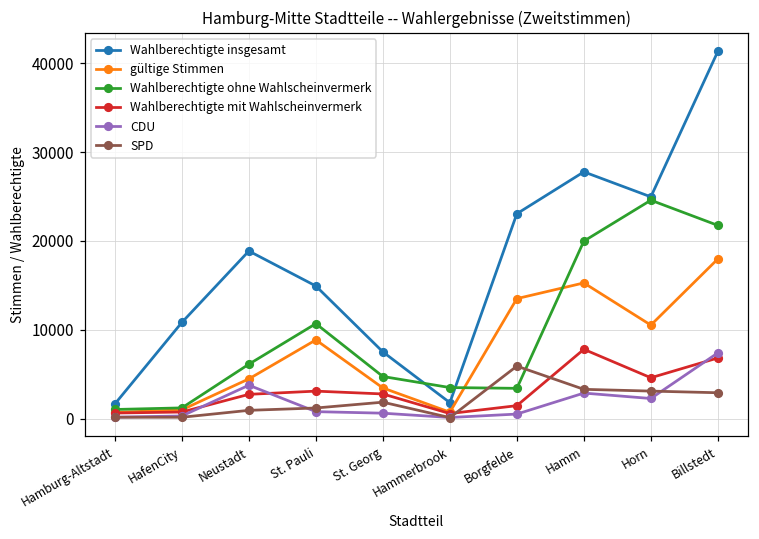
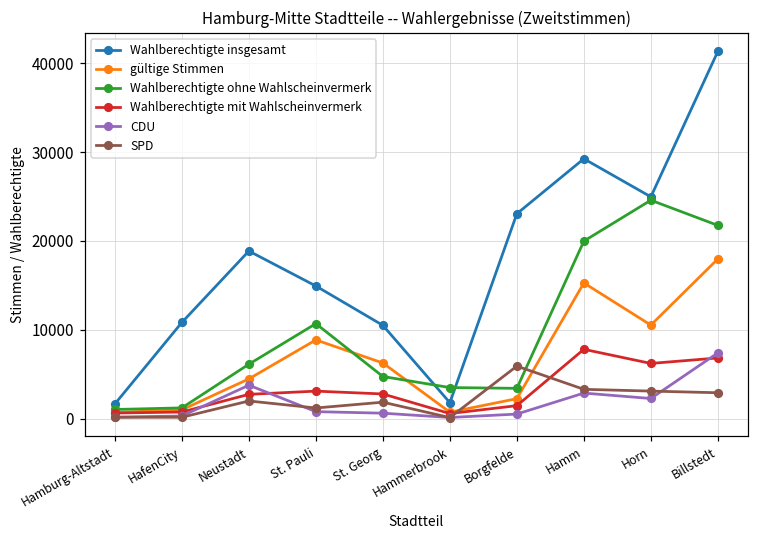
  {
    "Wahlberechtigte insgesamt": {
      "Hamburg-Altstadt": 2000,
      "HafenCity": 11000,
      "Neustadt": 19000,
      "St. Pauli": 15000,
-     "St. Georg": 8000,
+     "St. Georg": 10000,
      "Hammerbrook": 2000,
      "Borgfelde": 23000,
-     "Hamm": 28000,
+     "Hamm": 29000,
      "Horn": 25000,
      "Billstedt": 41000
    },
    "gültige Stimmen": {
      "Neustadt": 4000,
      "St. Pauli": 9000,
-     "St. Georg": 3000,
-     "Borgfelde": 14000,
+     "St. Georg": 6000,
+     "Borgfelde": 2000,
      "Hamm": 15000,
      "Horn": 11000,
      "Billstedt": 18000
    },
    "Wahlberechtigte ohne Wahlscheinvermerk": {
      "Hamburg-Altstadt": 1000,
      "Neustadt": 6000,
      "St. Pauli": 11000,
      "St. Georg": 5000,
      "Hammerbrook": 3000,
      "Borgfelde": 3000,
      "Hamm": 20000,
      "Horn": 25000,
      "Billstedt": 22000
    },
    "Wahlberechtigte mit Wahlscheinvermerk": {
      "Neustadt": 3000,
      "St. Pauli": 3000,
      "St. Georg": 3000,
      "Borgfelde": 1000,
      "Hamm": 8000,
-     "Horn": 5000,
+     "Horn": 6000,
      "Billstedt": 7000
    },
    "CDU": {
      "Neustadt": 4000,
      "St. Pauli": 1000,
      "St. Georg": 1000,
      "Borgfelde": 1000,
      "Hamm": 3000,
      "Horn": 2000,
      "Billstedt": 7000
    },
    "SPD": {
-     "Neustadt": 1000,
+     "Neustadt": 2000,
      "St. Pauli": 1000,
      "St. Georg": 2000,
      "Borgfelde": 6000,
      "Hamm": 3000,
      "Horn": 3000,
      "Billstedt": 3000
    }
  }
